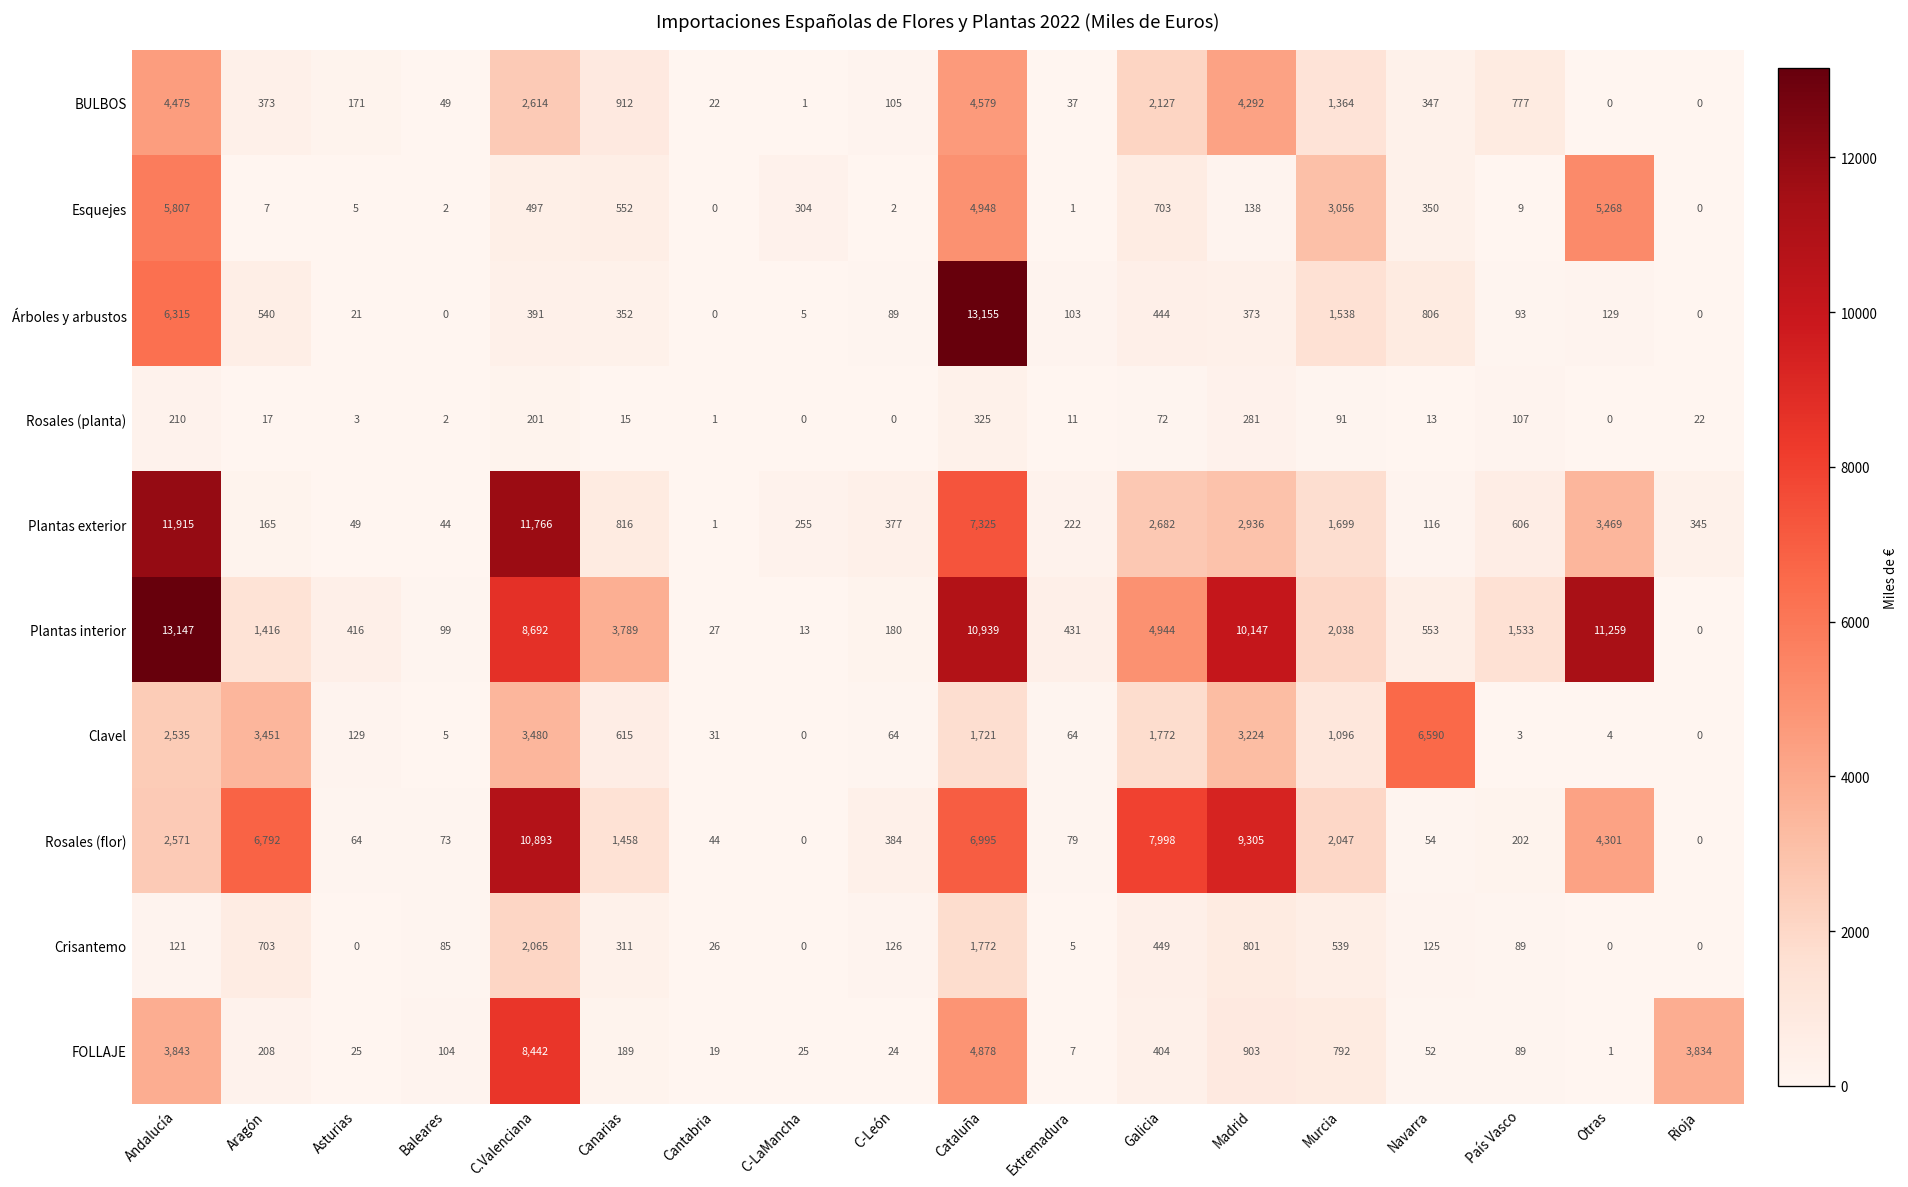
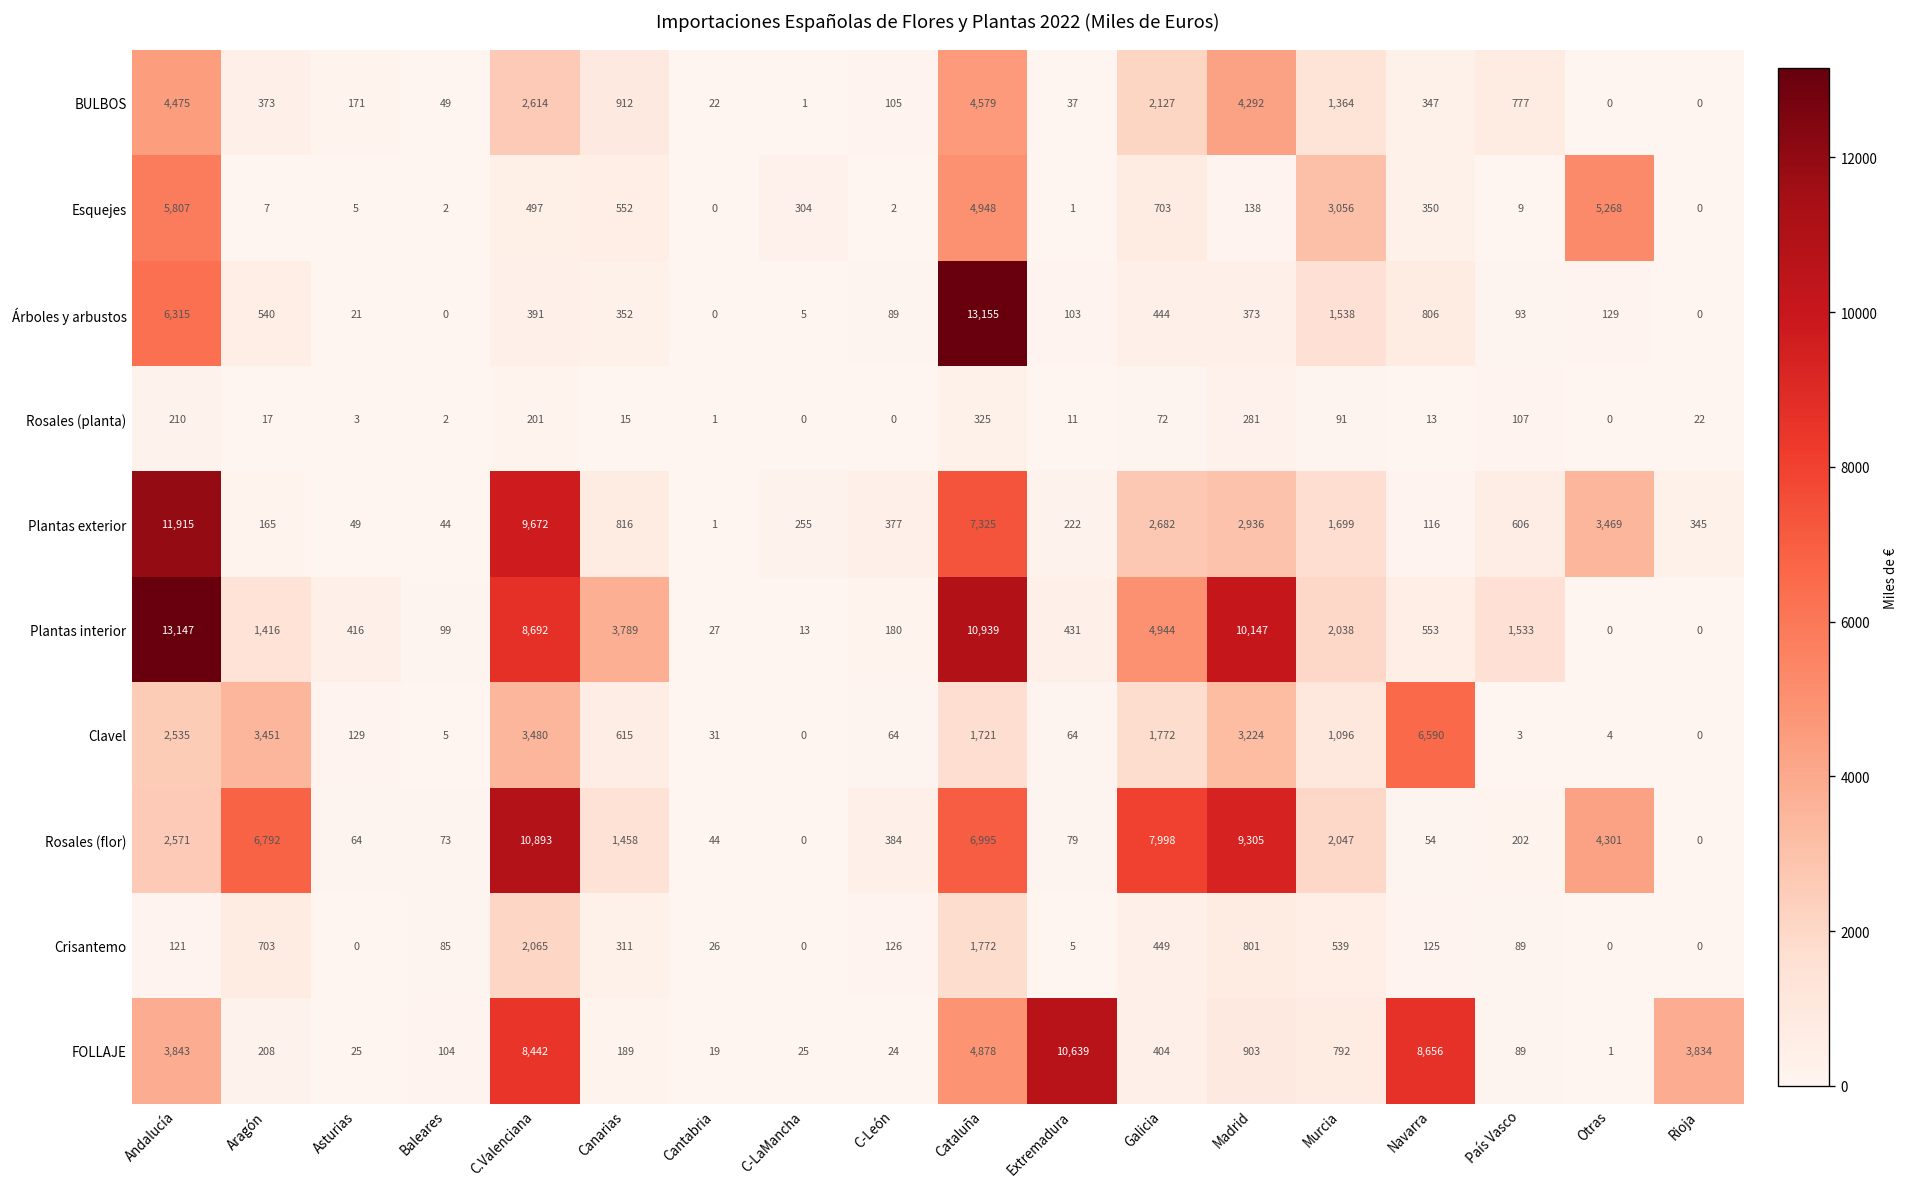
  {
    "BULBOS": {
      "Andalucía": "4,475",
      "Aragón": "373",
      "Asturias": "171",
      "Baleares": "49",
      "C.Valenciana": "2,614",
      "Canarias": "912",
      "Cantabria": "22",
      "C-LaMancha": "1",
      "C-León": "105",
      "Cataluña": "4,579",
      "Extremadura": "37",
      "Galicia": "2,127",
      "Madrid": "4,292",
      "Murcia": "1,364",
      "Navarra": "347",
      "País Vasco": "777",
      "Otras": "0",
      "Rioja": "0"
    },
    "Esquejes": {
      "Andalucía": "5,807",
      "Aragón": "7",
      "Asturias": "5",
      "Baleares": "2",
      "C.Valenciana": "497",
      "Canarias": "552",
      "Cantabria": "0",
      "C-LaMancha": "304",
      "C-León": "2",
      "Cataluña": "4,948",
      "Extremadura": "1",
      "Galicia": "703",
      "Madrid": "138",
      "Murcia": "3,056",
      "Navarra": "350",
      "País Vasco": "9",
      "Otras": "5,268",
      "Rioja": "0"
    },
    "Árboles y arbustos": {
      "Andalucía": "6,315",
      "Aragón": "540",
      "Asturias": "21",
      "Baleares": "0",
      "C.Valenciana": "391",
      "Canarias": "352",
      "Cantabria": "0",
      "C-LaMancha": "5",
      "C-León": "89",
      "Cataluña": "13,155",
      "Extremadura": "103",
      "Galicia": "444",
      "Madrid": "373",
      "Murcia": "1,538",
      "Navarra": "806",
      "País Vasco": "93",
      "Otras": "129",
      "Rioja": "0"
    },
    "Rosales (planta)": {
      "Andalucía": "210",
      "Aragón": "17",
      "Asturias": "3",
      "Baleares": "2",
      "C.Valenciana": "201",
      "Canarias": "15",
      "Cantabria": "1",
      "C-LaMancha": "0",
      "C-León": "0",
      "Cataluña": "325",
      "Extremadura": "11",
      "Galicia": "72",
      "Madrid": "281",
      "Murcia": "91",
      "Navarra": "13",
      "País Vasco": "107",
      "Otras": "0",
      "Rioja": "22"
    },
    "Plantas exterior": {
      "Andalucía": "11,915",
      "Aragón": "165",
      "Asturias": "49",
      "Baleares": "44",
-     "C.Valenciana": "11,766",
+     "C.Valenciana": "9,672",
      "Canarias": "816",
      "Cantabria": "1",
      "C-LaMancha": "255",
      "C-León": "377",
      "Cataluña": "7,325",
      "Extremadura": "222",
      "Galicia": "2,682",
      "Madrid": "2,936",
      "Murcia": "1,699",
      "Navarra": "116",
      "País Vasco": "606",
      "Otras": "3,469",
      "Rioja": "345"
    },
    "Plantas interior": {
      "Andalucía": "13,147",
      "Aragón": "1,416",
      "Asturias": "416",
      "Baleares": "99",
      "C.Valenciana": "8,692",
      "Canarias": "3,789",
      "Cantabria": "27",
      "C-LaMancha": "13",
      "C-León": "180",
      "Cataluña": "10,939",
      "Extremadura": "431",
      "Galicia": "4,944",
      "Madrid": "10,147",
      "Murcia": "2,038",
      "Navarra": "553",
      "País Vasco": "1,533",
-     "Otras": "11,259",
+     "Otras": "0",
      "Rioja": "0"
    },
    "Clavel": {
      "Andalucía": "2,535",
      "Aragón": "3,451",
      "Asturias": "129",
      "Baleares": "5",
      "C.Valenciana": "3,480",
      "Canarias": "615",
      "Cantabria": "31",
      "C-LaMancha": "0",
      "C-León": "64",
      "Cataluña": "1,721",
      "Extremadura": "64",
      "Galicia": "1,772",
      "Madrid": "3,224",
      "Murcia": "1,096",
      "Navarra": "6,590",
      "País Vasco": "3",
      "Otras": "4",
      "Rioja": "0"
    },
    "Rosales (flor)": {
      "Andalucía": "2,571",
      "Aragón": "6,792",
      "Asturias": "64",
      "Baleares": "73",
      "C.Valenciana": "10,893",
      "Canarias": "1,458",
      "Cantabria": "44",
      "C-LaMancha": "0",
      "C-León": "384",
      "Cataluña": "6,995",
      "Extremadura": "79",
      "Galicia": "7,998",
      "Madrid": "9,305",
      "Murcia": "2,047",
      "Navarra": "54",
      "País Vasco": "202",
      "Otras": "4,301",
      "Rioja": "0"
    },
    "Crisantemo": {
      "Andalucía": "121",
      "Aragón": "703",
      "Asturias": "0",
      "Baleares": "85",
      "C.Valenciana": "2,065",
      "Canarias": "311",
      "Cantabria": "26",
      "C-LaMancha": "0",
      "C-León": "126",
      "Cataluña": "1,772",
      "Extremadura": "5",
      "Galicia": "449",
      "Madrid": "801",
      "Murcia": "539",
      "Navarra": "125",
      "País Vasco": "89",
      "Otras": "0",
      "Rioja": "0"
    },
    "FOLLAJE": {
      "Andalucía": "3,843",
      "Aragón": "208",
      "Asturias": "25",
      "Baleares": "104",
      "C.Valenciana": "8,442",
      "Canarias": "189",
      "Cantabria": "19",
      "C-LaMancha": "25",
      "C-León": "24",
      "Cataluña": "4,878",
-     "Extremadura": "7",
+     "Extremadura": "10,639",
      "Galicia": "404",
      "Madrid": "903",
      "Murcia": "792",
-     "Navarra": "52",
+     "Navarra": "8,656",
      "País Vasco": "89",
      "Otras": "1",
      "Rioja": "3,834"
    }
  }
